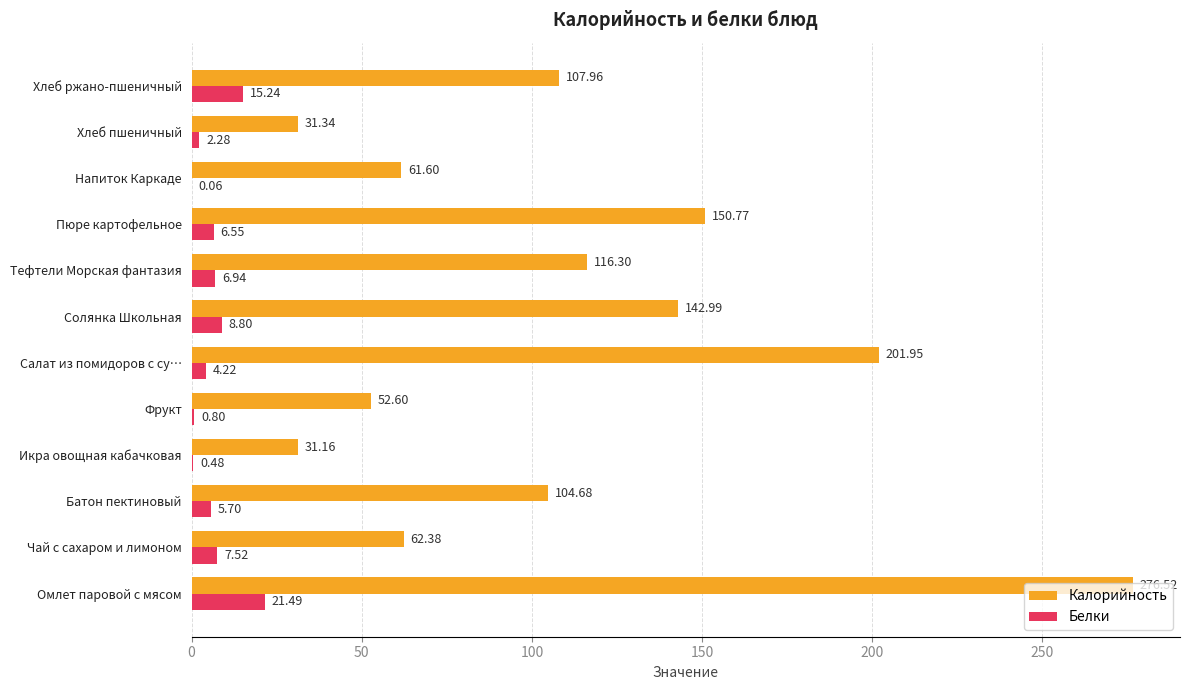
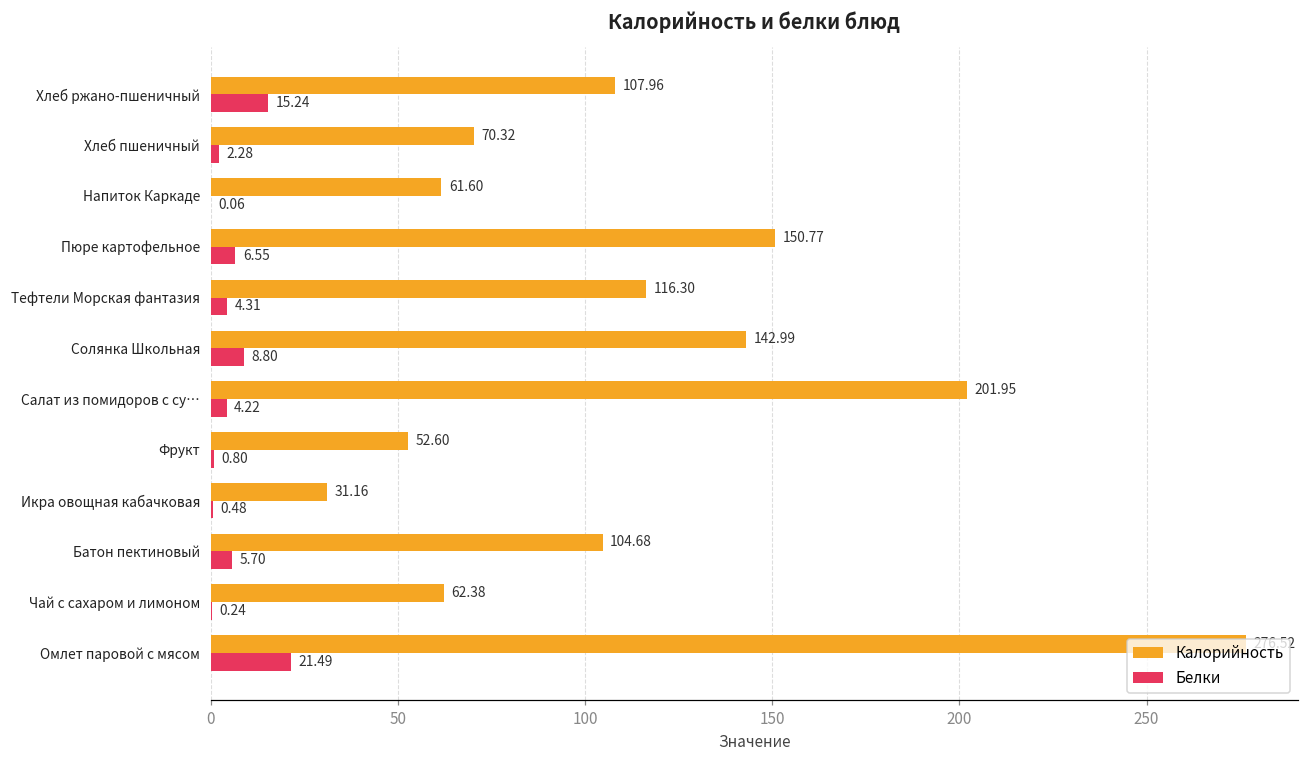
  {
    "Калорийность": {
      "Хлеб ржано-пшеничный": 107.96,
-     "Хлеб пшеничный": 31.34,
+     "Хлеб пшеничный": 70.32,
      "Напиток Каркаде": 61.60,
      "Пюре картофельное": 150.77,
      "Тефтели Морская фантазия": 116.30,
      "Солянка Школьная": 142.99,
      "Салат из помидоров с су…": 201.95,
      "Фрукт": 52.60,
      "Икра овощная кабачковая": 31.16,
      "Батон пектиновый": 104.68,
      "Чай с сахаром и лимоном": 62.38
    },
    "Белки": {
      "Хлеб ржано-пшеничный": 15.24,
      "Хлеб пшеничный": 2.28,
      "Напиток Каркаде": 0.06,
      "Пюре картофельное": 6.55,
-     "Тефтели Морская фантазия": 6.94,
+     "Тефтели Морская фантазия": 4.31,
      "Солянка Школьная": 8.80,
      "Салат из помидоров с су…": 4.22,
      "Фрукт": 0.80,
      "Икра овощная кабачковая": 0.48,
      "Батон пектиновый": 5.70,
-     "Чай с сахаром и лимоном": 7.52,
+     "Чай с сахаром и лимоном": 0.24,
      "Омлет паровой с мясом": 21.49
    }
  }
